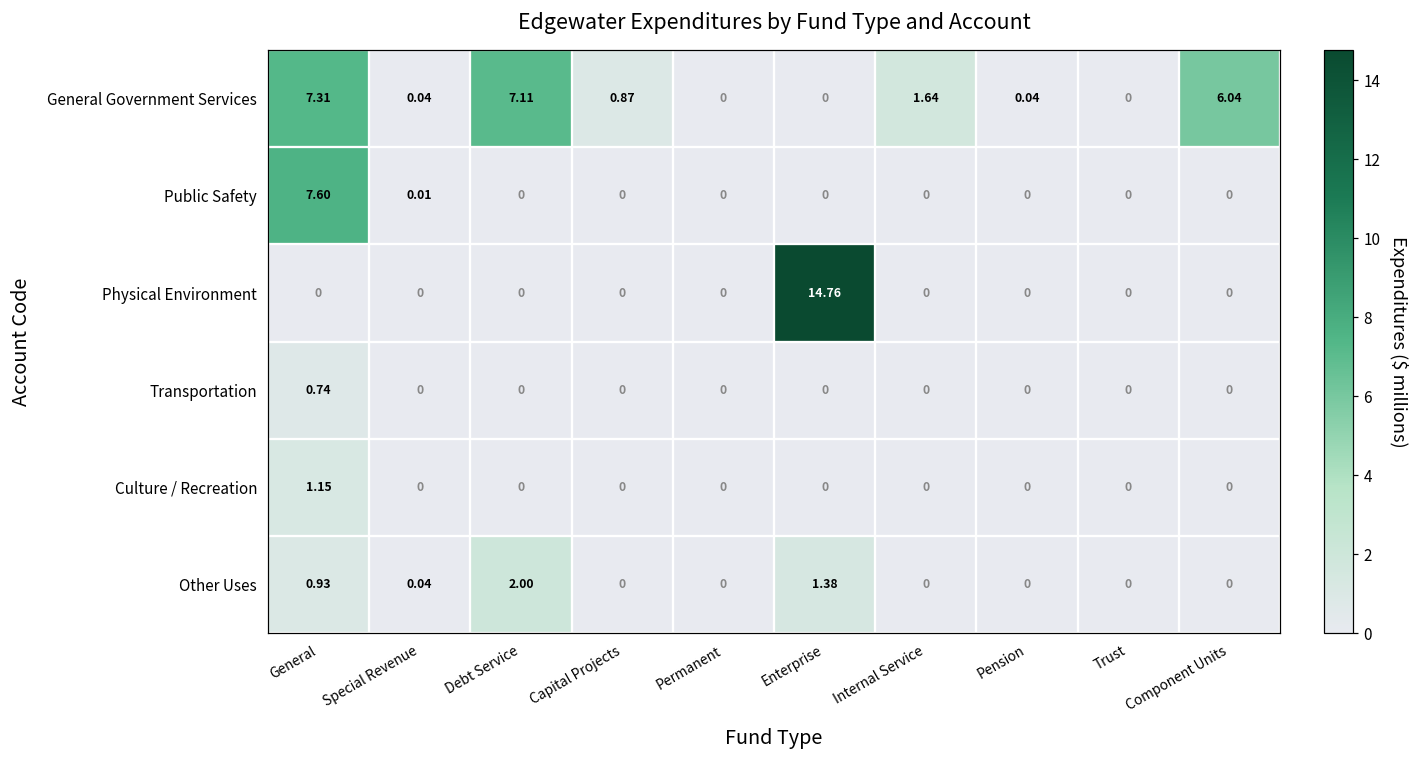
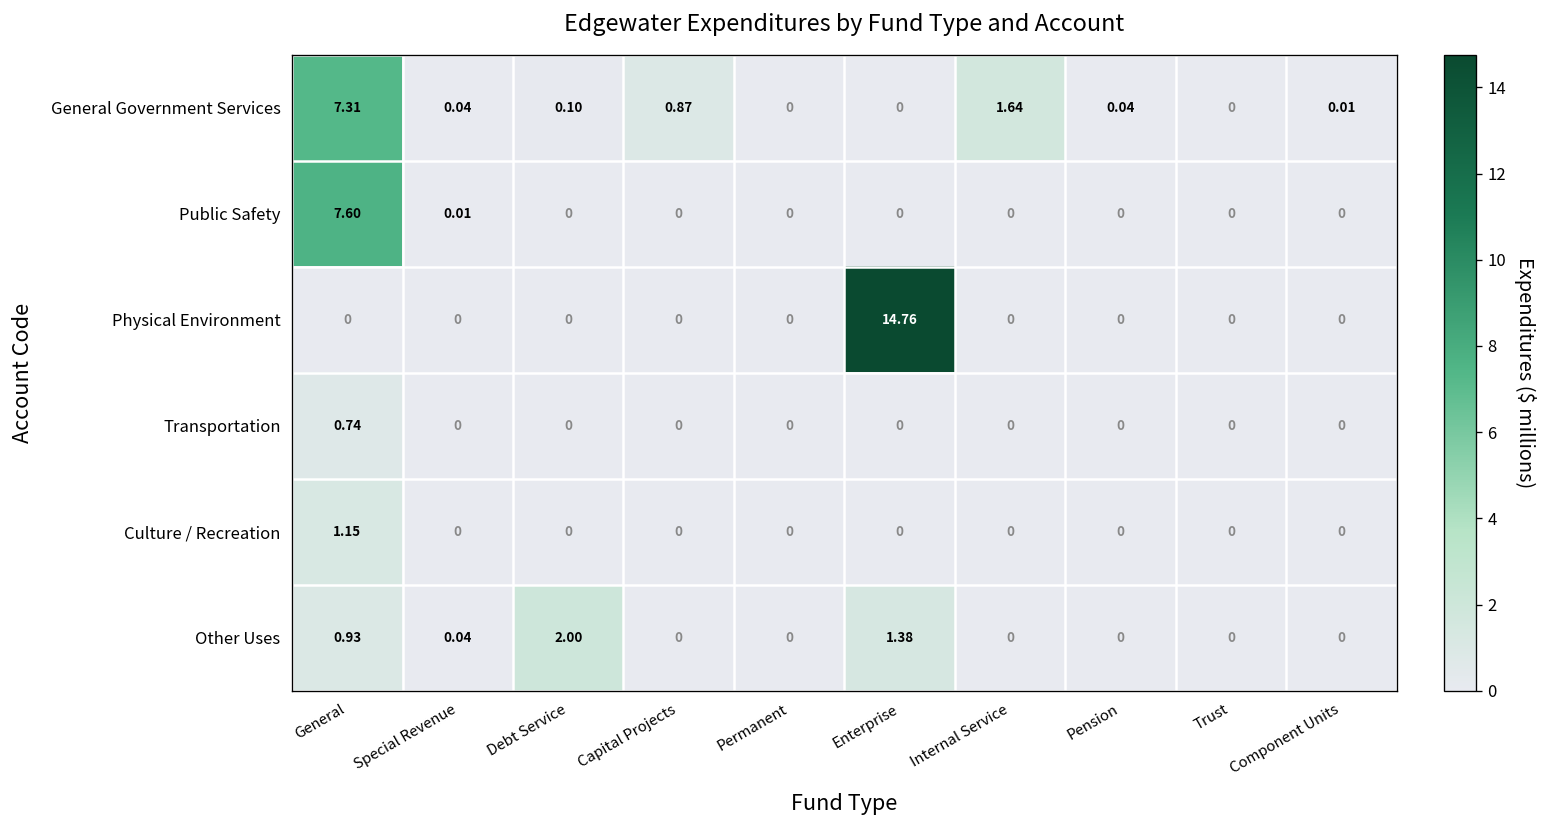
  {
    "General Government Services": {
      "General": 7.31,
      "Special Revenue": 0.04,
-     "Debt Service": 7.11,
+     "Debt Service": 0.10,
      "Capital Projects": 0.87,
      "Permanent": 0,
      "Enterprise": 0,
      "Internal Service": 1.64,
      "Pension": 0.04,
      "Trust": 0,
-     "Component Units": 6.04
+     "Component Units": 0.01
    },
    "Public Safety": {
      "General": 7.60,
      "Special Revenue": 0.01,
      "Debt Service": 0,
      "Capital Projects": 0,
      "Permanent": 0,
      "Enterprise": 0,
      "Internal Service": 0,
      "Pension": 0,
      "Trust": 0,
      "Component Units": 0
    },
    "Physical Environment": {
      "General": 0,
      "Special Revenue": 0,
      "Debt Service": 0,
      "Capital Projects": 0,
      "Permanent": 0,
      "Enterprise": 14.76,
      "Internal Service": 0,
      "Pension": 0,
      "Trust": 0,
      "Component Units": 0
    },
    "Transportation": {
      "General": 0.74,
      "Special Revenue": 0,
      "Debt Service": 0,
      "Capital Projects": 0,
      "Permanent": 0,
      "Enterprise": 0,
      "Internal Service": 0,
      "Pension": 0,
      "Trust": 0,
      "Component Units": 0
    },
    "Culture / Recreation": {
      "General": 1.15,
      "Special Revenue": 0,
      "Debt Service": 0,
      "Capital Projects": 0,
      "Permanent": 0,
      "Enterprise": 0,
      "Internal Service": 0,
      "Pension": 0,
      "Trust": 0,
      "Component Units": 0
    },
    "Other Uses": {
      "General": 0.93,
      "Special Revenue": 0.04,
      "Debt Service": 2.00,
      "Capital Projects": 0,
      "Permanent": 0,
      "Enterprise": 1.38,
      "Internal Service": 0,
      "Pension": 0,
      "Trust": 0,
      "Component Units": 0
    }
  }
